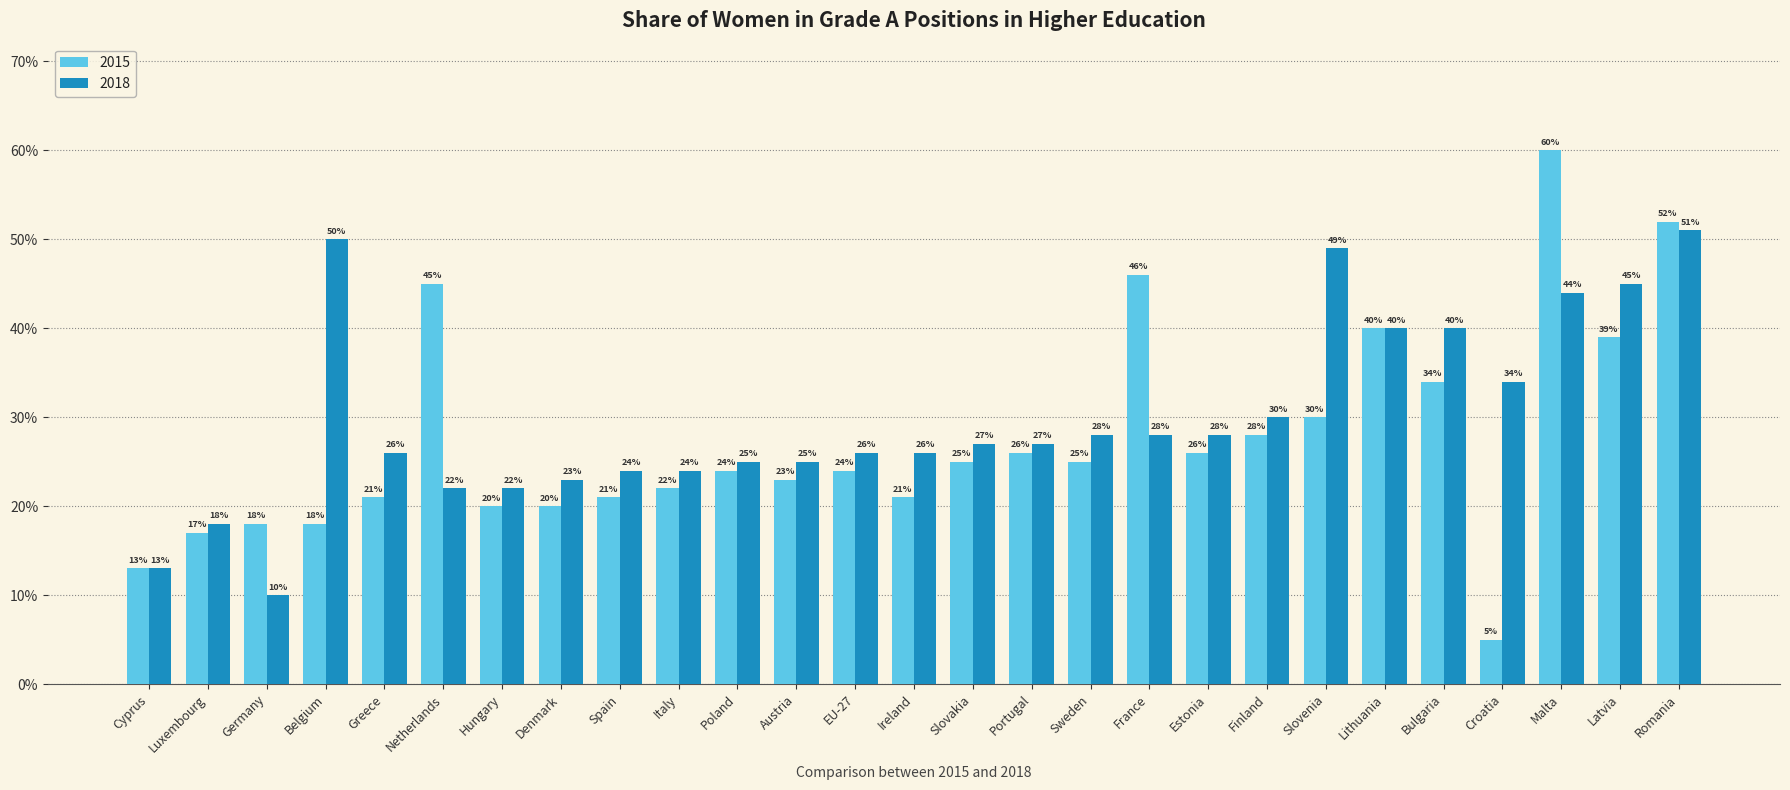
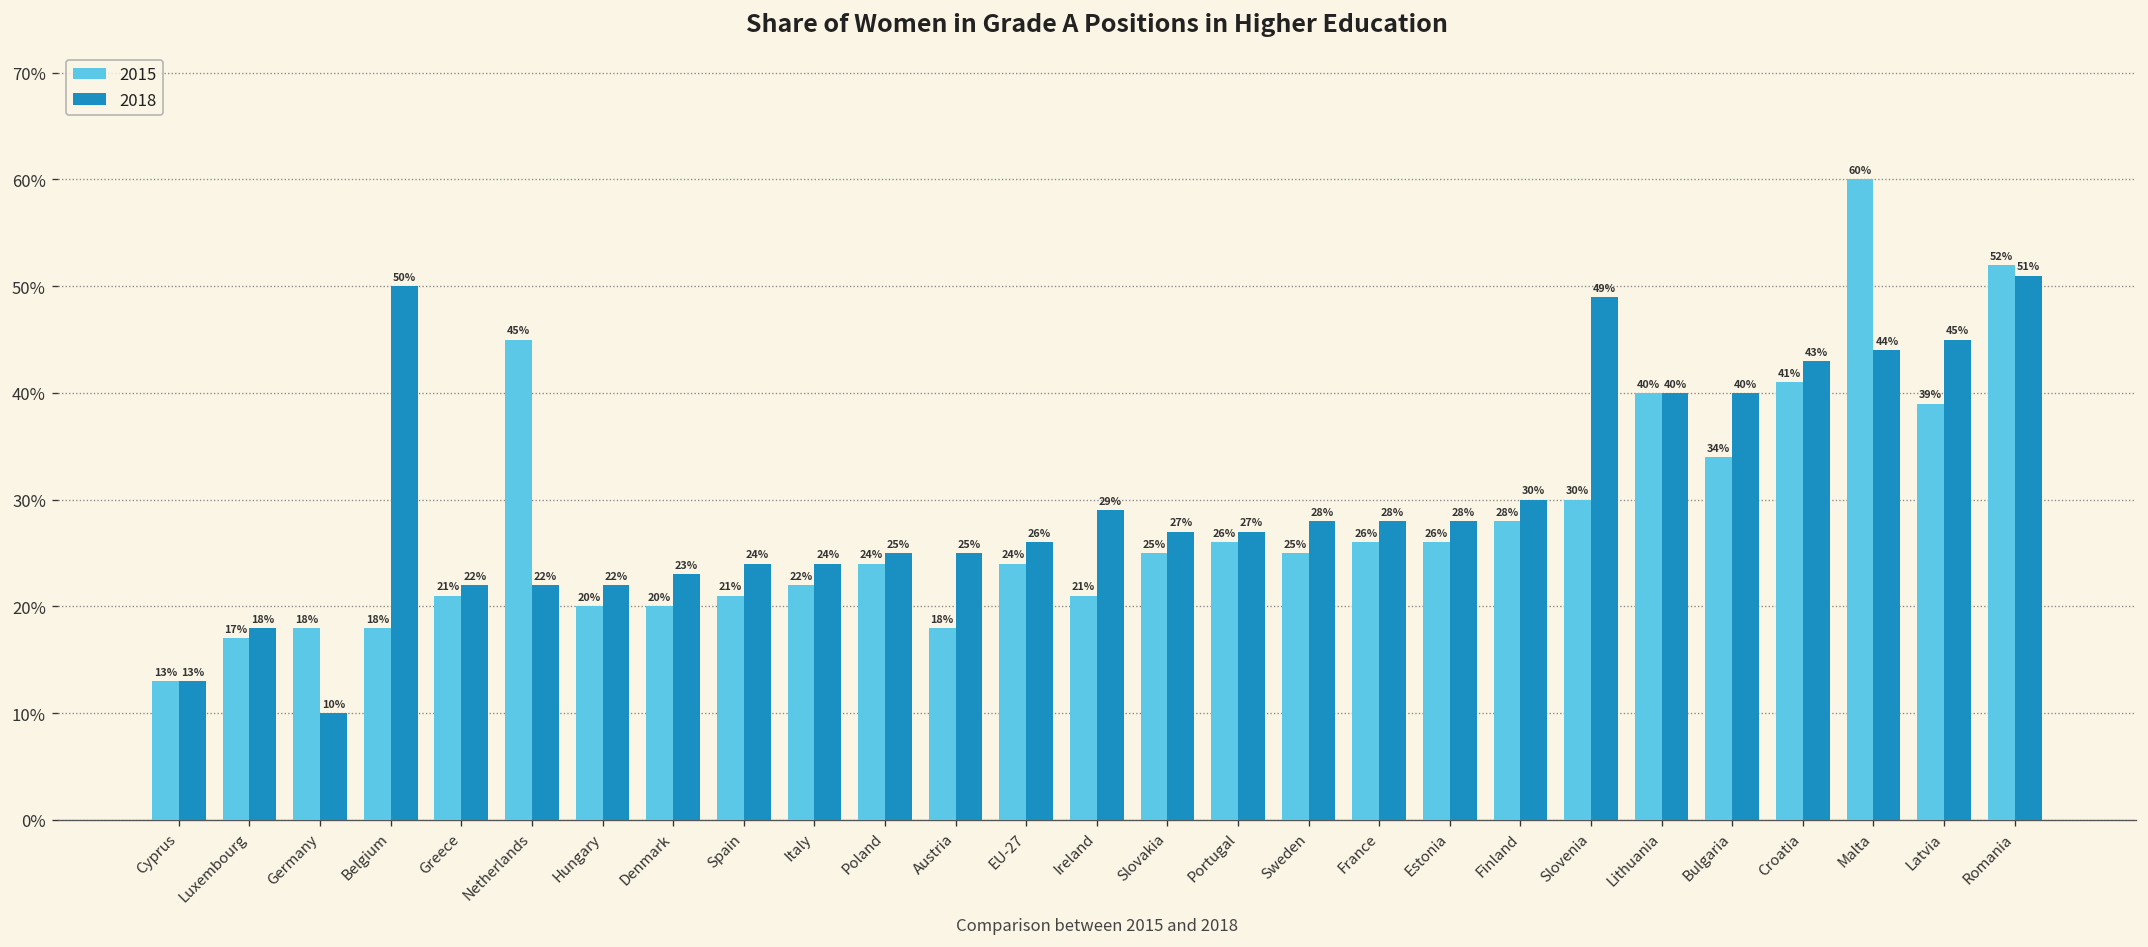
  {
    "2015": {
      "Cyprus": "13%",
      "Luxembourg": "17%",
      "Germany": "18%",
      "Belgium": "18%",
      "Greece": "21%",
      "Netherlands": "45%",
      "Hungary": "20%",
      "Denmark": "20%",
      "Spain": "21%",
      "Italy": "22%",
      "Poland": "24%",
-     "Austria": "23%",
+     "Austria": "18%",
      "EU-27": "24%",
      "Ireland": "21%",
      "Slovakia": "25%",
      "Portugal": "26%",
      "Sweden": "25%",
-     "France": "46%",
+     "France": "26%",
      "Estonia": "26%",
      "Finland": "28%",
      "Slovenia": "30%",
      "Lithuania": "40%",
      "Bulgaria": "34%",
-     "Croatia": "5%",
+     "Croatia": "41%",
      "Malta": "60%",
      "Latvia": "39%",
      "Romania": "52%"
    },
    "2018": {
      "Cyprus": "13%",
      "Luxembourg": "18%",
      "Germany": "10%",
      "Belgium": "50%",
-     "Greece": "26%",
+     "Greece": "22%",
      "Netherlands": "22%",
      "Hungary": "22%",
      "Denmark": "23%",
      "Spain": "24%",
      "Italy": "24%",
      "Poland": "25%",
      "Austria": "25%",
      "EU-27": "26%",
-     "Ireland": "26%",
+     "Ireland": "29%",
      "Slovakia": "27%",
      "Portugal": "27%",
      "Sweden": "28%",
      "France": "28%",
      "Estonia": "28%",
      "Finland": "30%",
      "Slovenia": "49%",
      "Lithuania": "40%",
      "Bulgaria": "40%",
-     "Croatia": "34%",
+     "Croatia": "43%",
      "Malta": "44%",
      "Latvia": "45%",
      "Romania": "51%"
    }
  }
